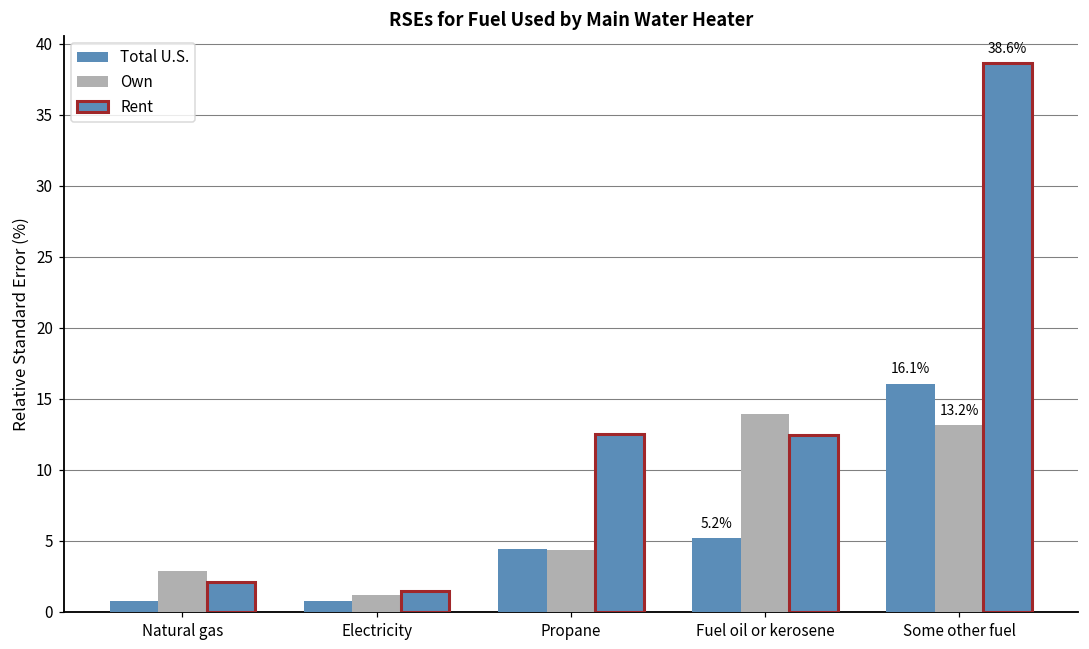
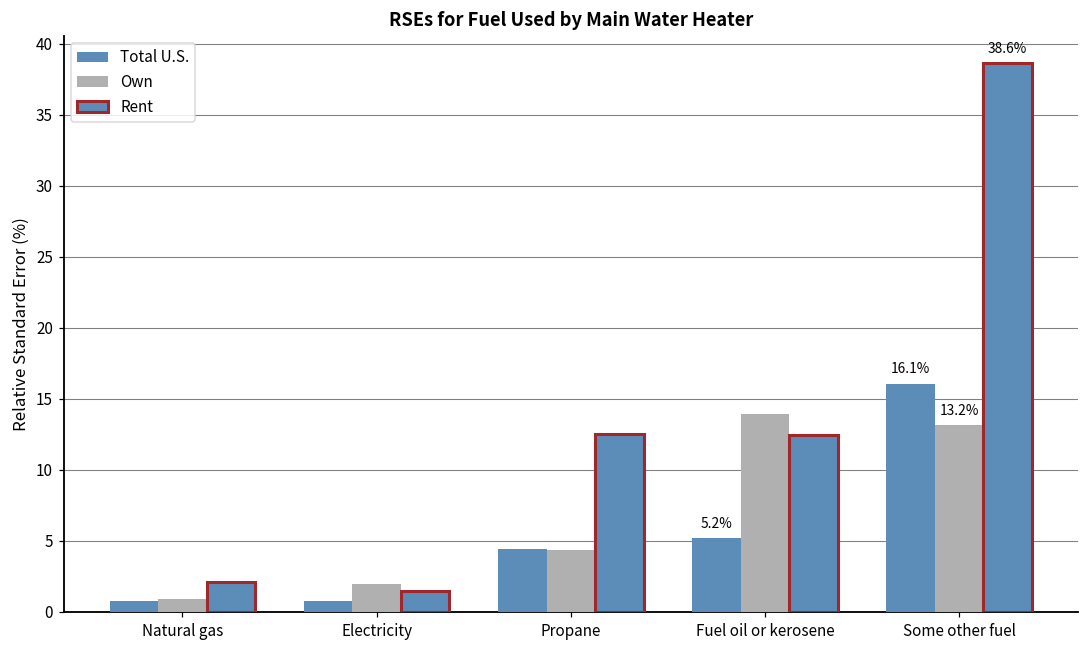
  {
    "Own": {
-     "Natural gas": 2.9,
-     "Electricity": 1.2,
+     "Natural gas": 0.9,
+     "Electricity": 2.0,
      "Propane": 4.3,
      "Fuel oil or kerosene": 14.0
    }
  }
